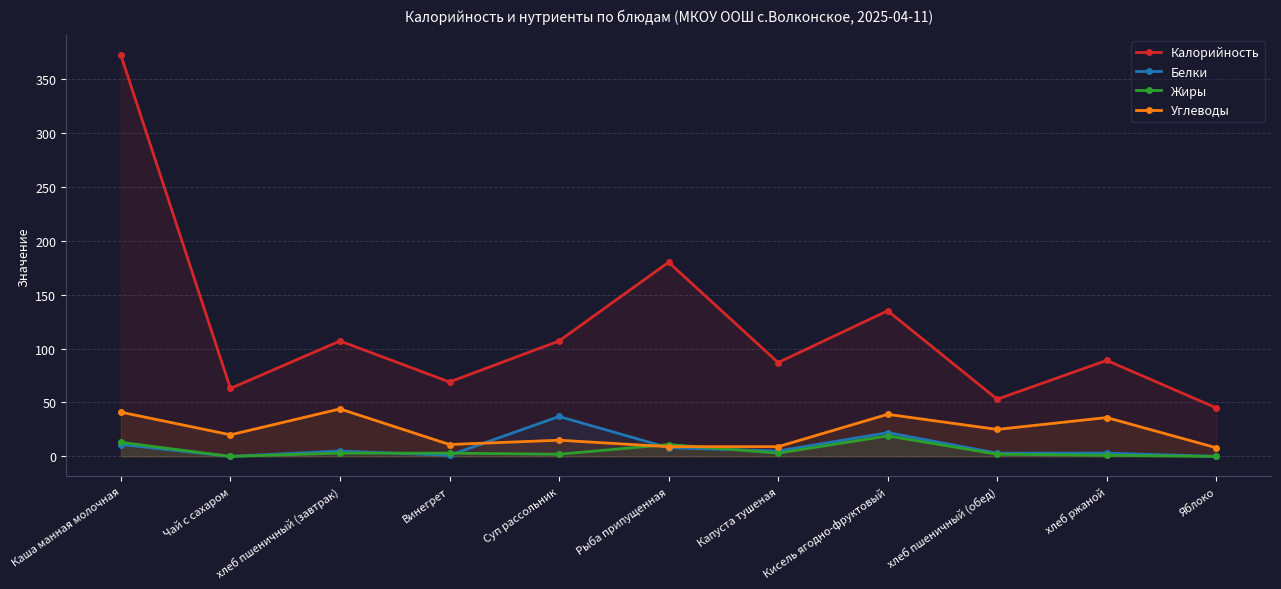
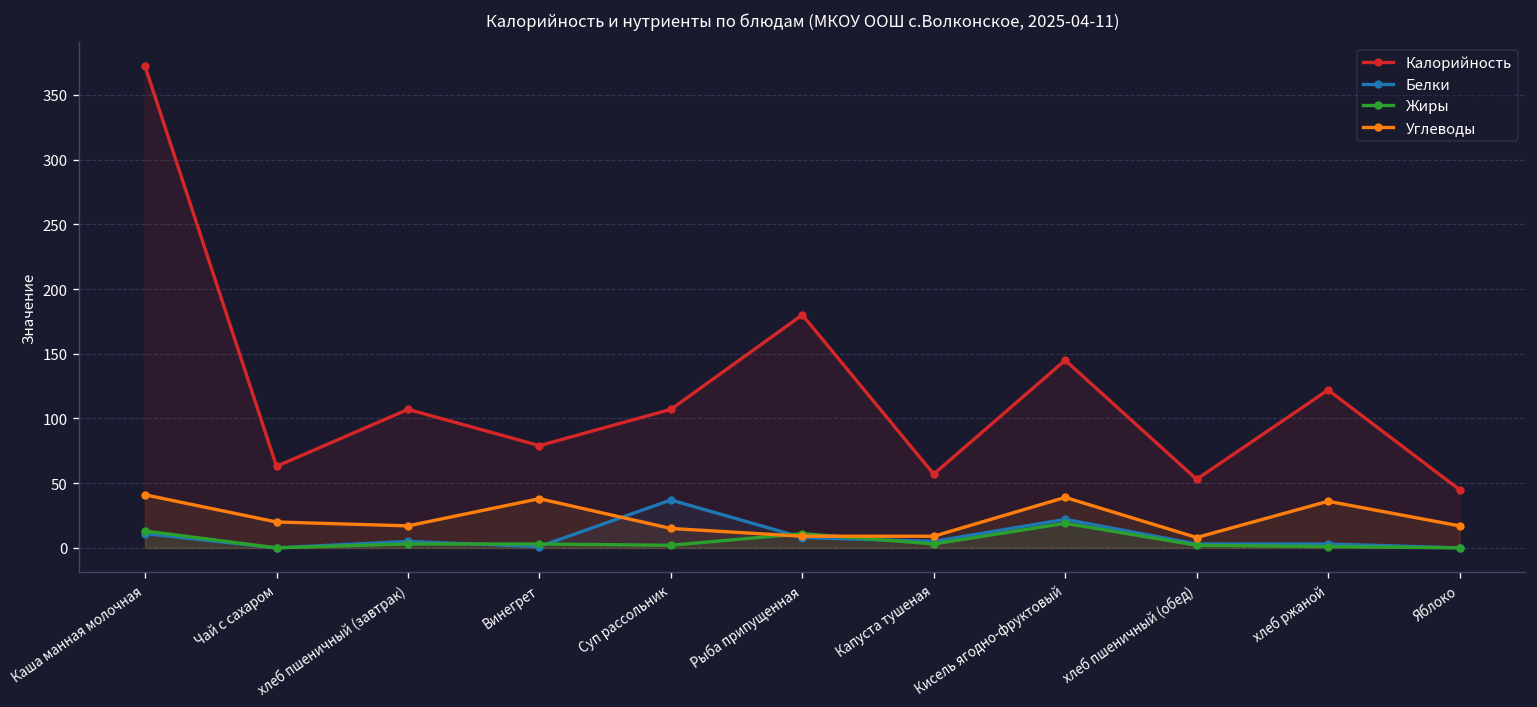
  {
    "Калорийность": {
      "Каша манная молочная": 372,
      "Чай с сахаром": 63,
      "хлеб пшеничный (завтрак)": 107,
-     "Винегрет": 69,
+     "Винегрет": 79,
      "Суп рассольник": 107,
      "Рыба припущенная": 180,
-     "Капуста тушеная": 87,
-     "Кисель ягодно-фруктовый": 135,
+     "Капуста тушеная": 57,
+     "Кисель ягодно-фруктовый": 145,
      "хлеб пшеничный (обед)": 53,
-     "хлеб ржаной": 89,
+     "хлеб ржаной": 122,
      "Яблоко": 45
    },
    "Белки": {
      "Суп рассольник": 37,
      "Кисель ягодно-фруктовый": 22
    },
    "Жиры": {
      "Суп рассольник": 2,
      "Кисель ягодно-фруктовый": 19
    },
    "Углеводы": {
      "Каша манная молочная": 41,
      "Чай с сахаром": 20,
-     "хлеб пшеничный (завтрак)": 44,
-     "Винегрет": 11,
+     "хлеб пшеничный (завтрак)": 17,
+     "Винегрет": 38,
      "Суп рассольник": 15,
      "Капуста тушеная": 9,
      "Кисель ягодно-фруктовый": 39,
-     "хлеб пшеничный (обед)": 25,
+     "хлеб пшеничный (обед)": 8,
      "хлеб ржаной": 36,
-     "Яблоко": 8
+     "Яблоко": 17
    }
  }
